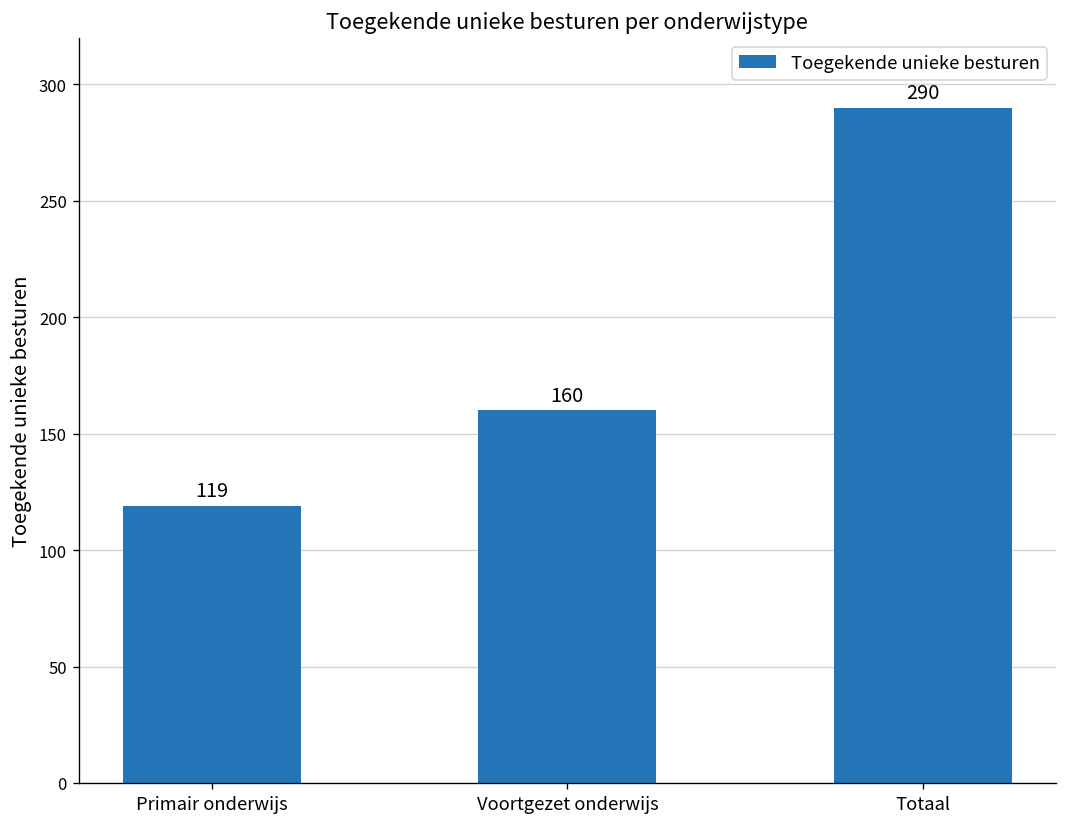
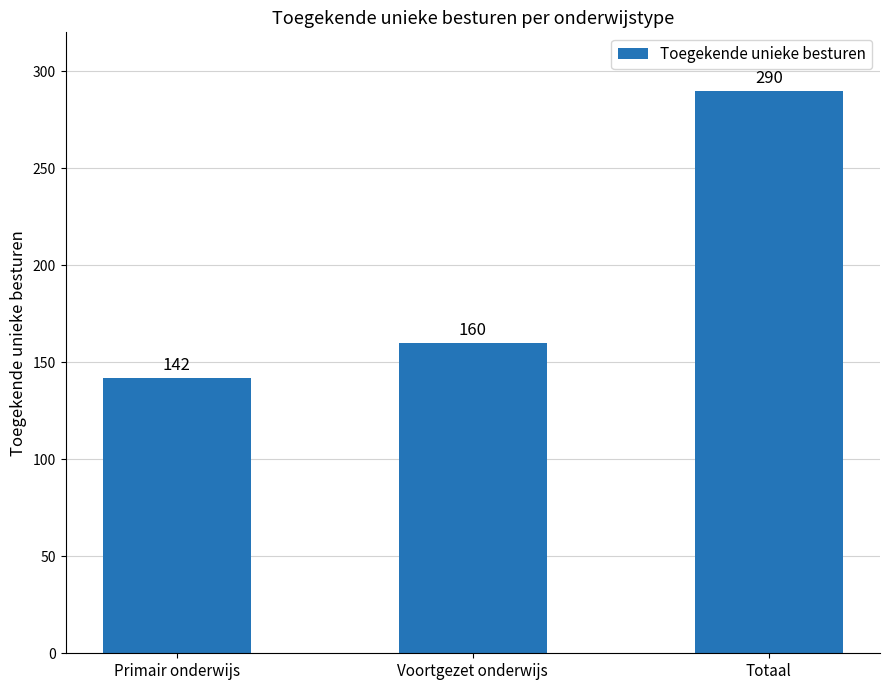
  {
-   "Primair onderwijs": 119,
+   "Primair onderwijs": 142,
    "Voortgezet onderwijs": 160,
    "Totaal": 290
  }
